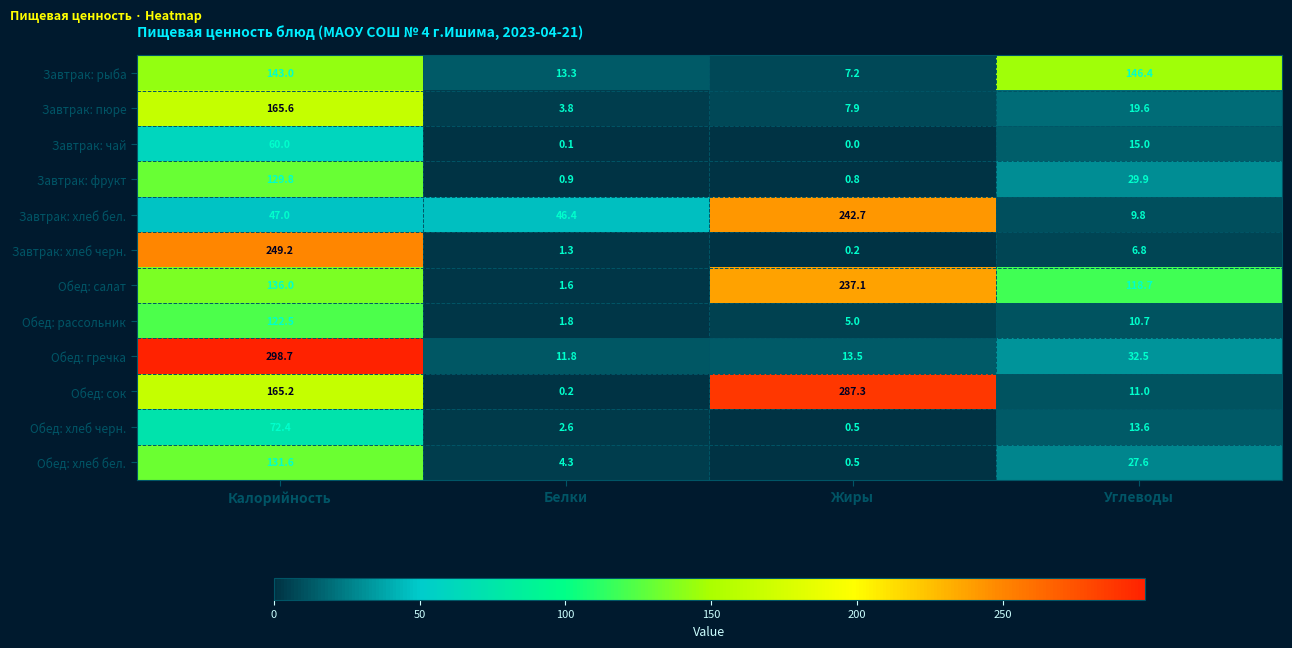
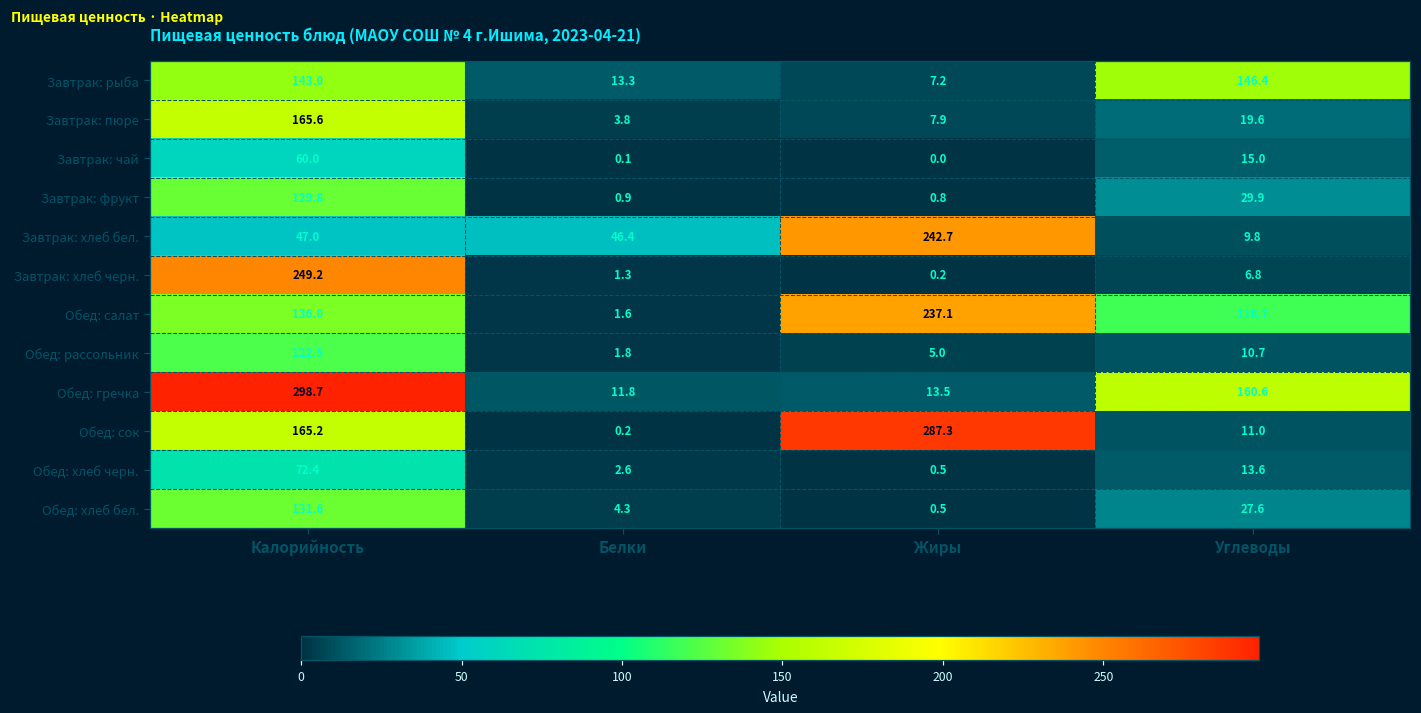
  {
    "Завтрак: рыба": {
      "Калорийность": 143.0,
      "Белки": 13.3,
      "Жиры": 7.2,
      "Углеводы": 146.4
    },
    "Завтрак: пюре": {
      "Калорийность": 165.6,
      "Белки": 3.8,
      "Жиры": 7.9,
      "Углеводы": 19.6
    },
    "Завтрак: чай": {
      "Белки": 0.1,
      "Жиры": 0.0,
      "Углеводы": 15.0
    },
    "Завтрак: фрукт": {
      "Калорийность": 129.8,
      "Белки": 0.9,
      "Жиры": 0.8,
      "Углеводы": 29.9
    },
    "Завтрак: хлеб бел.": {
      "Калорийность": 47.0,
      "Белки": 46.4,
      "Жиры": 242.7,
      "Углеводы": 9.8
    },
    "Завтрак: хлеб черн.": {
      "Калорийность": 249.2,
      "Белки": 1.3,
      "Жиры": 0.2,
      "Углеводы": 6.8
    },
    "Обед: салат": {
      "Калорийность": 136.0,
      "Белки": 1.6,
      "Жиры": 237.1,
      "Углеводы": 118.7
    },
    "Обед: рассольник": {
      "Калорийность": 122.5,
      "Белки": 1.8,
      "Жиры": 5.0,
      "Углеводы": 10.7
    },
    "Обед: гречка": {
      "Калорийность": 298.7,
      "Белки": 11.8,
      "Жиры": 13.5,
-     "Углеводы": 32.5
+     "Углеводы": 160.6
    },
    "Обед: сок": {
      "Калорийность": 165.2,
      "Белки": 0.2,
      "Жиры": 287.3,
      "Углеводы": 11.0
    },
    "Обед: хлеб черн.": {
      "Белки": 2.6,
      "Жиры": 0.5,
      "Углеводы": 13.6
    },
    "Обед: хлеб бел.": {
      "Калорийность": 131.6,
      "Белки": 4.3,
      "Жиры": 0.5,
      "Углеводы": 27.6
    }
  }
